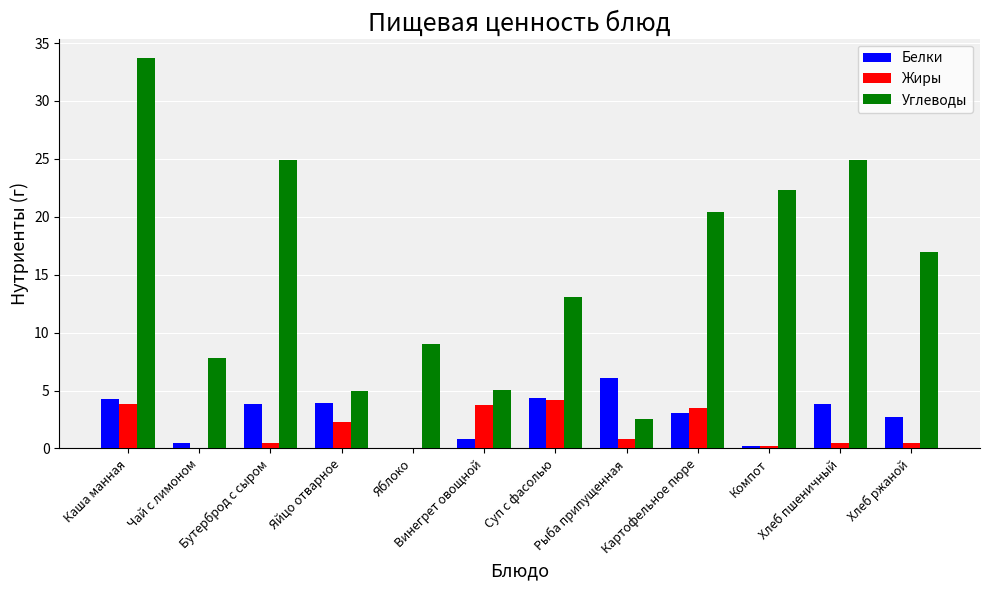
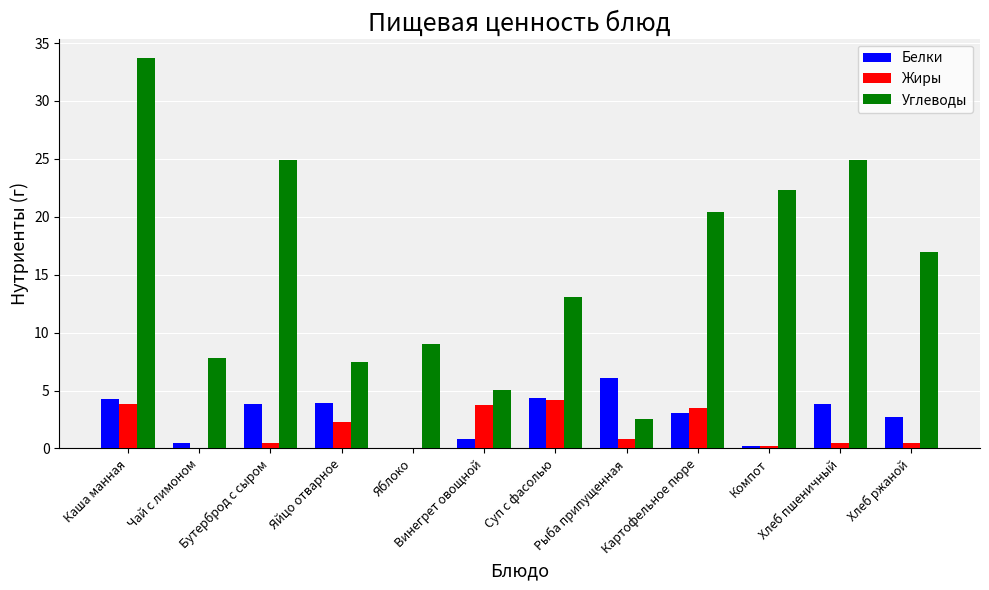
  {
    "Белки": {
      "Каша манная": 4.3,
      "Чай с лимоном": 0.4,
      "Бутерброд с сыром": 3.8,
      "Яйцо отварное": 3.9,
      "Яблоко": 0.0,
      "Винегрет овощной": 0.8,
      "Суп с фасолью": 4.4,
      "Рыба припущенная": 6.1,
      "Картофельное пюре": 3.1,
      "Хлеб пшеничный": 3.8,
      "Хлеб ржаной": 2.8
    },
    "Жиры": {
      "Каша манная": 3.9,
      "Чай с лимоном": 0.0,
      "Бутерброд с сыром": 0.5,
      "Яйцо отварное": 2.3,
      "Яблоко": 0.0,
      "Винегрет овощной": 3.7,
      "Суп с фасолью": 4.2,
      "Рыба припущенная": 0.8,
      "Картофельное пюре": 3.5,
      "Хлеб пшеничный": 0.5,
      "Хлеб ржаной": 0.5
    },
    "Углеводы": {
      "Каша манная": 33.7,
      "Чай с лимоном": 7.8,
      "Бутерброд с сыром": 24.9,
-     "Яйцо отварное": 5.0,
+     "Яйцо отварное": 7.5,
      "Яблоко": 9.0,
      "Винегрет овощной": 5.1,
      "Суп с фасолью": 13.1,
      "Рыба припущенная": 2.5,
      "Картофельное пюре": 20.5,
      "Компот": 22.3,
      "Хлеб пшеничный": 24.9,
      "Хлеб ржаной": 17.0
    }
  }
